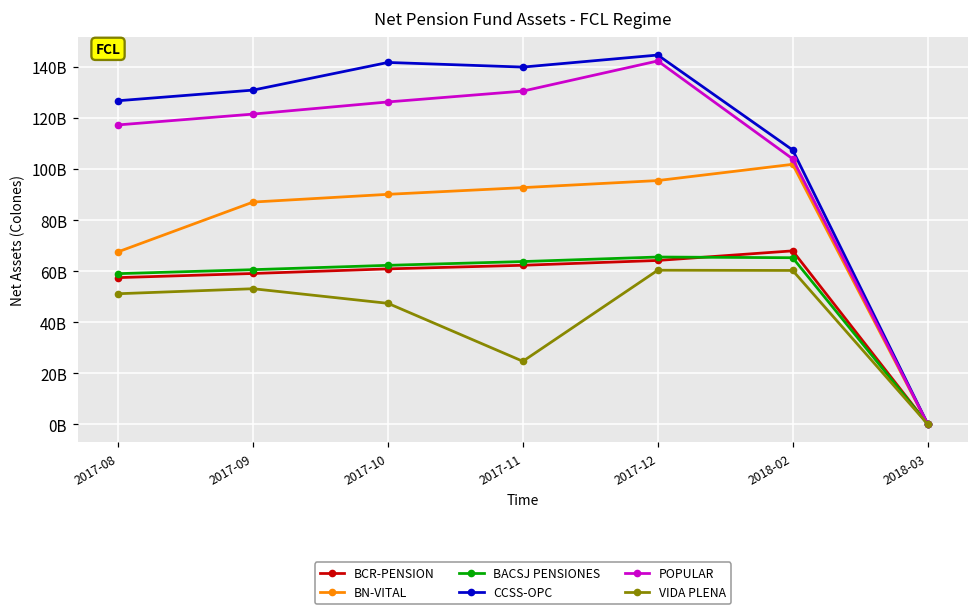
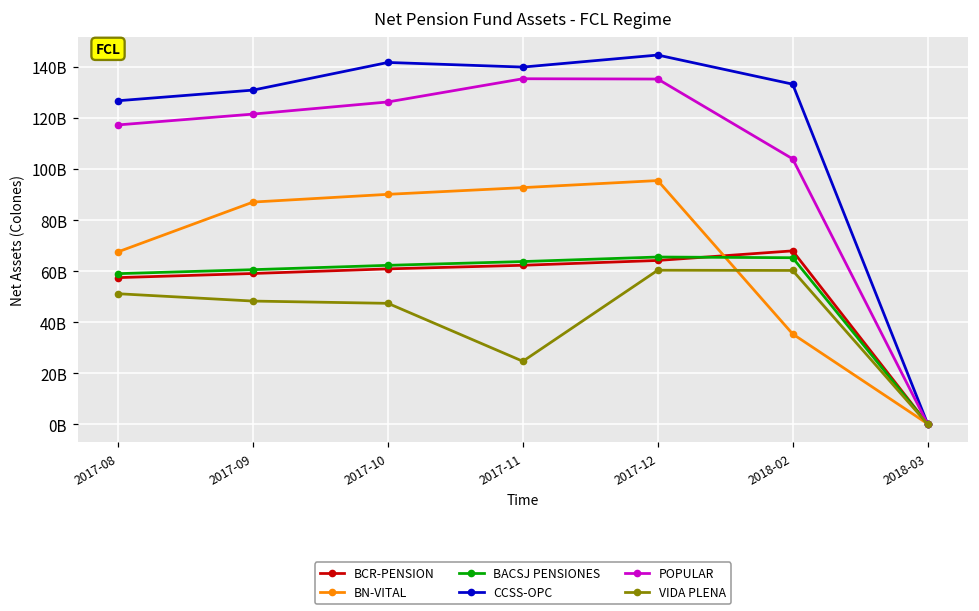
  {
    "BCR-PENSION": {
      "2017-08": 57000000000,
      "2017-09": 59000000000,
      "2017-10": 61000000000,
      "2017-11": 62000000000,
      "2017-12": 64000000000,
      "2018-02": 68000000000
    },
    "BN-VITAL": {
      "2017-08": 68000000000,
      "2017-09": 87000000000,
      "2017-10": 90000000000,
      "2017-11": 93000000000,
      "2017-12": 95000000000,
-     "2018-02": 102000000000
+     "2018-02": 35000000000
    },
    "BACSJ PENSIONES": {
      "2017-08": 59000000000,
      "2017-09": 61000000000,
      "2017-10": 62000000000,
      "2017-11": 64000000000,
      "2017-12": 66000000000,
      "2018-02": 65000000000
    },
    "CCSS-OPC": {
      "2017-08": 127000000000,
      "2017-09": 131000000000,
      "2017-10": 142000000000,
      "2017-11": 140000000000,
      "2017-12": 145000000000,
-     "2018-02": 107000000000
+     "2018-02": 133000000000
    },
    "POPULAR": {
      "2017-08": 117000000000,
      "2017-09": 122000000000,
      "2017-10": 126000000000,
-     "2017-11": 131000000000,
-     "2017-12": 142000000000,
+     "2017-11": 135000000000,
+     "2017-12": 135000000000,
      "2018-02": 104000000000
    },
    "VIDA PLENA": {
      "2017-08": 51000000000,
-     "2017-09": 53000000000,
+     "2017-09": 48000000000,
      "2017-10": 47000000000,
      "2017-11": 25000000000,
      "2017-12": 60000000000,
      "2018-02": 60000000000
    }
  }
